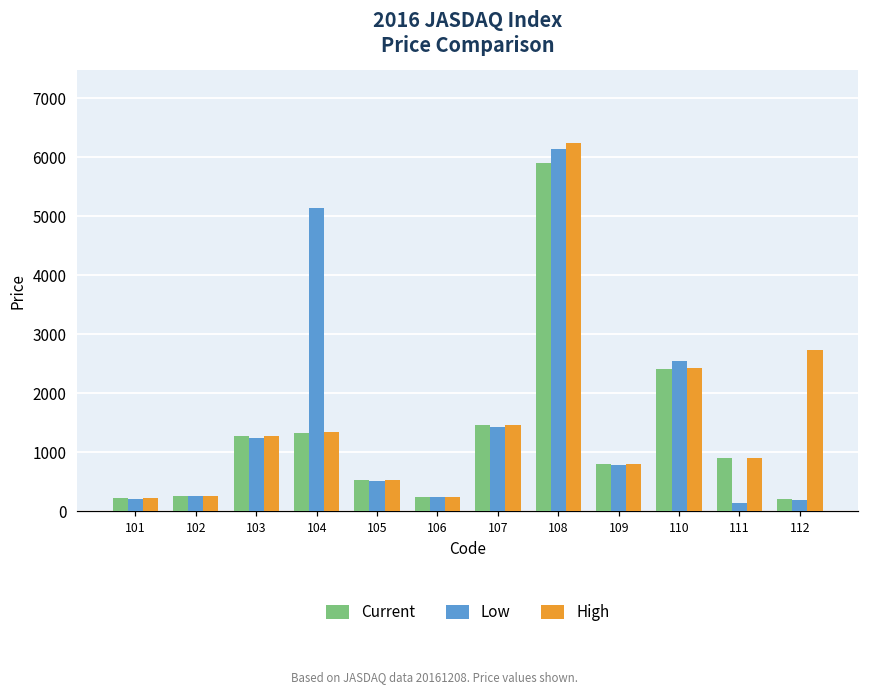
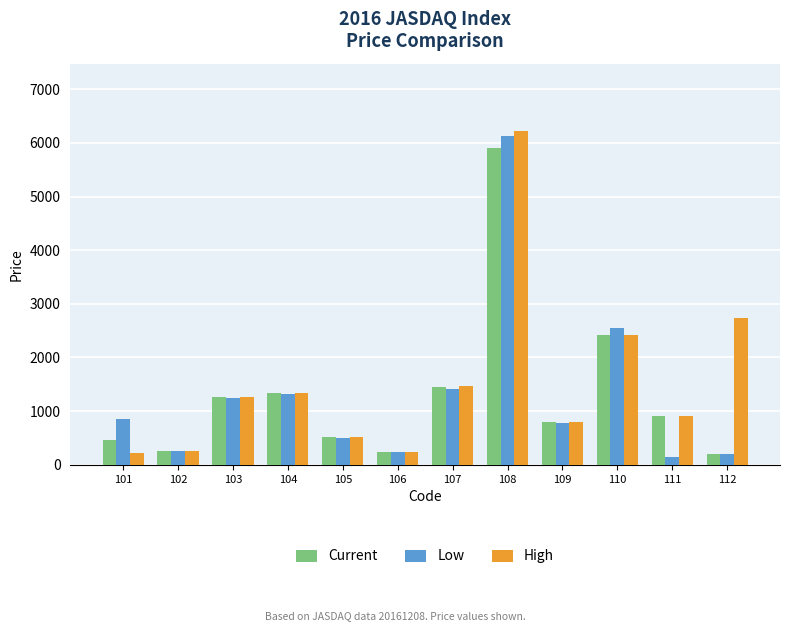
  {
    "Current": {
-     "101": 200,
+     "101": 500,
      "102": 300,
      "103": 1300,
      "104": 1300,
      "105": 500,
      "106": 200,
      "107": 1500,
      "108": 5900,
      "109": 800,
      "110": 2400,
      "111": 900,
      "112": 200
    },
    "Low": {
-     "101": 200,
+     "101": 900,
      "102": 300,
      "103": 1200,
-     "104": 5100,
+     "104": 1300,
      "105": 500,
      "106": 200,
      "107": 1400,
      "108": 6100,
      "109": 800,
      "110": 2500,
      "111": 100,
      "112": 200
    },
    "High": {
      "101": 200,
      "102": 300,
      "103": 1300,
      "104": 1300,
      "105": 500,
      "106": 200,
      "107": 1500,
      "108": 6200,
      "109": 800,
      "110": 2400,
      "111": 900,
      "112": 2700
    }
  }
